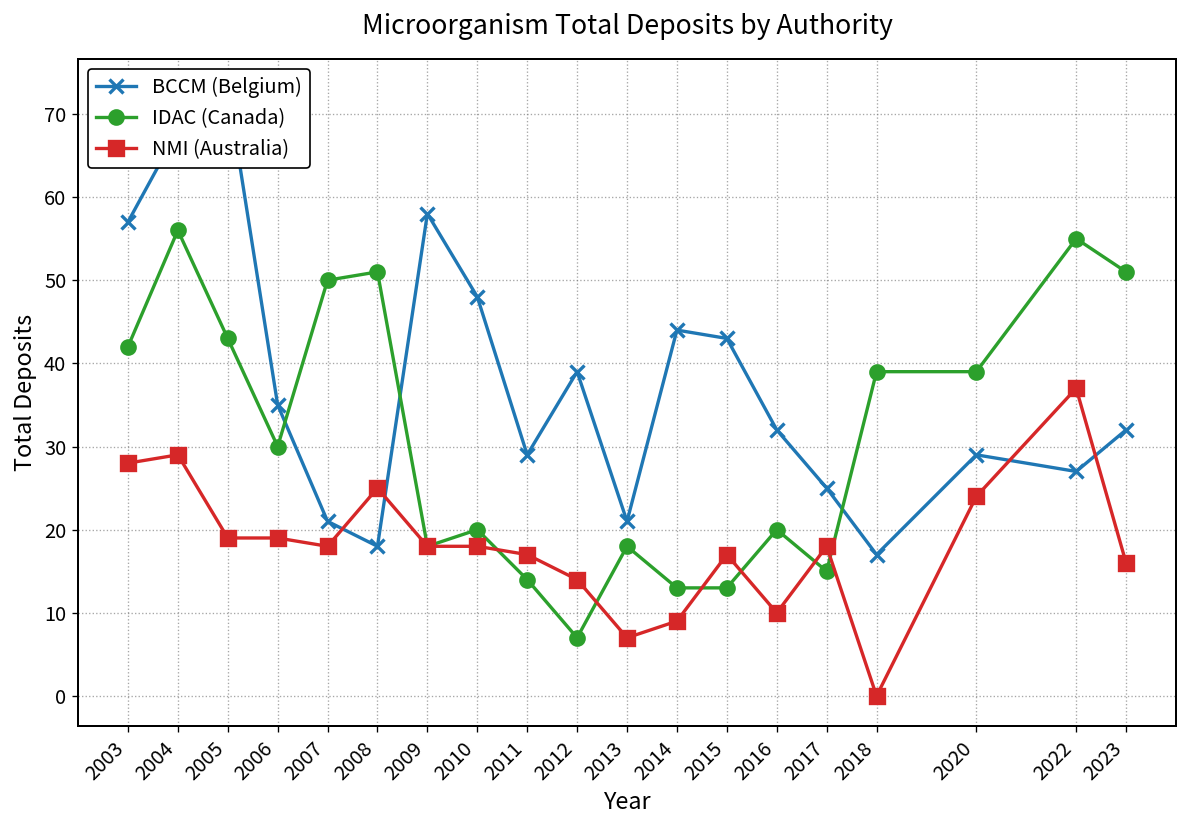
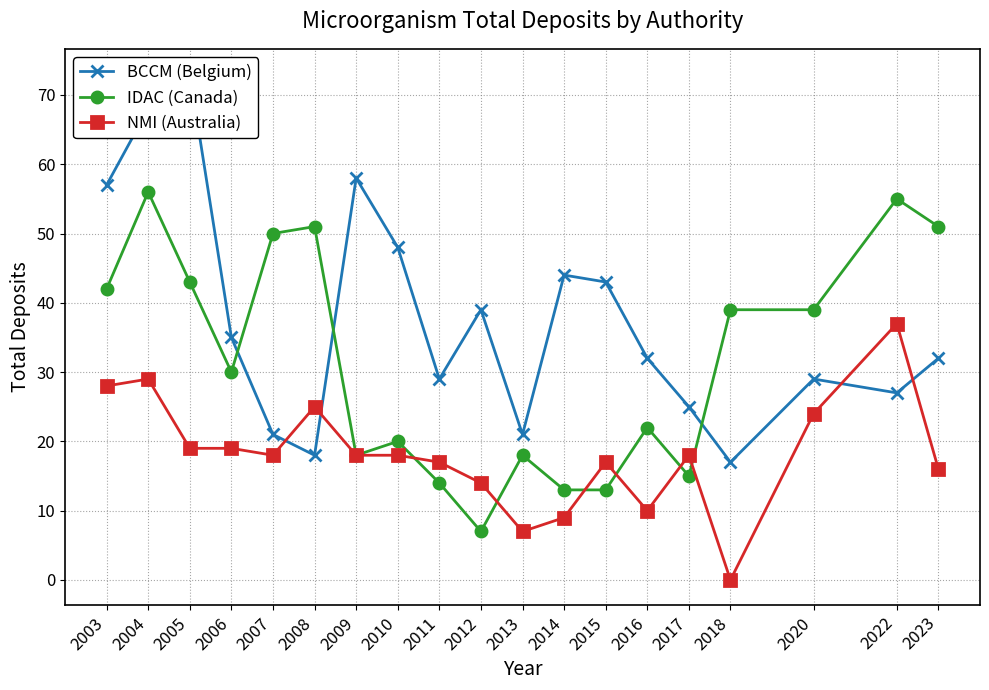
  {
    "BCCM (Belgium)": {
      "2003": 57,
      "2006": 35,
      "2007": 21,
      "2008": 18,
      "2009": 58,
      "2010": 48,
      "2011": 29,
      "2012": 39,
      "2013": 21,
      "2014": 44,
      "2015": 43,
      "2016": 32,
      "2017": 25,
      "2018": 17,
      "2020": 29,
      "2022": 27,
      "2023": 32
    },
    "IDAC (Canada)": {
      "2003": 42,
      "2004": 56,
      "2005": 43,
      "2006": 30,
      "2007": 50,
      "2008": 51,
      "2010": 20,
      "2011": 14,
      "2012": 7,
      "2013": 18,
      "2014": 13,
      "2015": 13,
-     "2016": 20,
+     "2016": 22,
      "2017": 15,
      "2018": 39,
      "2020": 39,
      "2022": 55,
      "2023": 51
    },
    "NMI (Australia)": {
      "2003": 28,
      "2004": 29,
      "2005": 19,
      "2006": 19,
      "2007": 18,
      "2008": 25,
      "2010": 18,
      "2011": 17,
      "2012": 14,
      "2013": 7,
      "2014": 9,
      "2015": 17,
      "2016": 10,
      "2017": 18,
      "2018": 0,
      "2020": 24,
      "2022": 37,
      "2023": 16
    }
  }
